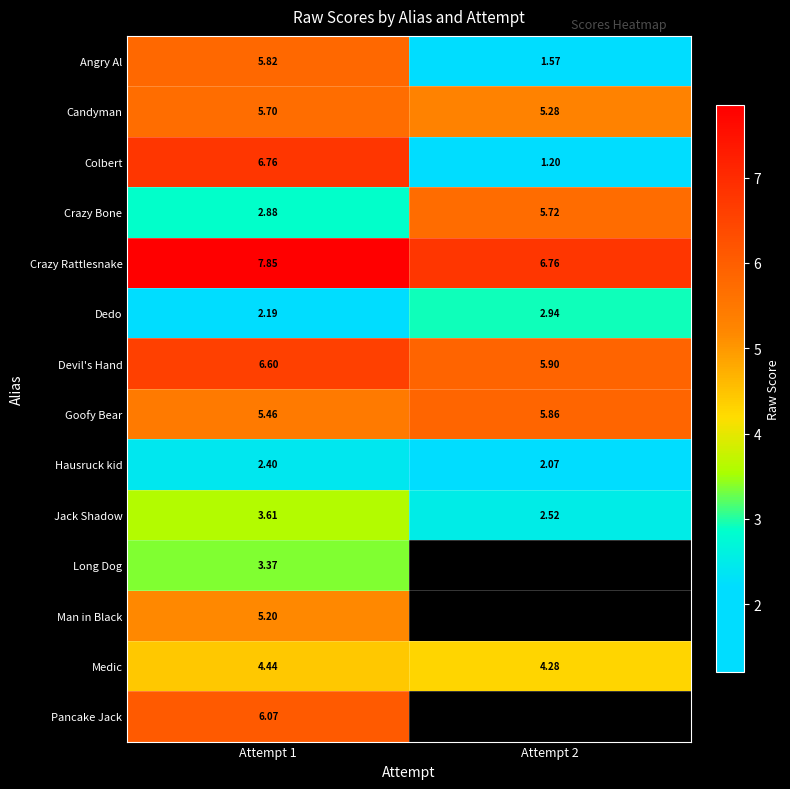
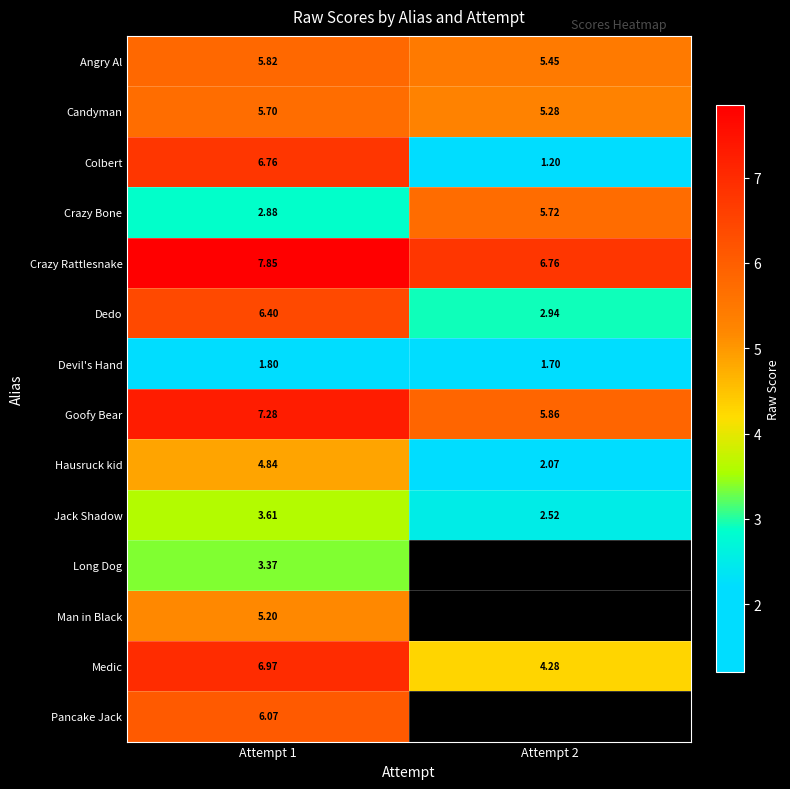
  {
    "Angry Al": {
      "Attempt 1": 5.82,
-     "Attempt 2": 1.57
+     "Attempt 2": 5.45
    },
    "Candyman": {
      "Attempt 1": 5.70,
      "Attempt 2": 5.28
    },
    "Colbert": {
      "Attempt 1": 6.76,
      "Attempt 2": 1.20
    },
    "Crazy Bone": {
      "Attempt 1": 2.88,
      "Attempt 2": 5.72
    },
    "Crazy Rattlesnake": {
      "Attempt 1": 7.85,
      "Attempt 2": 6.76
    },
    "Dedo": {
-     "Attempt 1": 2.19,
+     "Attempt 1": 6.40,
      "Attempt 2": 2.94
    },
    "Devil's Hand": {
-     "Attempt 1": 6.60,
-     "Attempt 2": 5.90
+     "Attempt 1": 1.80,
+     "Attempt 2": 1.70
    },
    "Goofy Bear": {
-     "Attempt 1": 5.46,
+     "Attempt 1": 7.28,
      "Attempt 2": 5.86
    },
    "Hausruck kid": {
-     "Attempt 1": 2.40,
+     "Attempt 1": 4.84,
      "Attempt 2": 2.07
    },
    "Jack Shadow": {
      "Attempt 1": 3.61,
      "Attempt 2": 2.52
    },
    "Long Dog": {
      "Attempt 1": 3.37
    },
    "Man in Black": {
      "Attempt 1": 5.20
    },
    "Medic": {
-     "Attempt 1": 4.44,
+     "Attempt 1": 6.97,
      "Attempt 2": 4.28
    },
    "Pancake Jack": {
      "Attempt 1": 6.07
    }
  }
